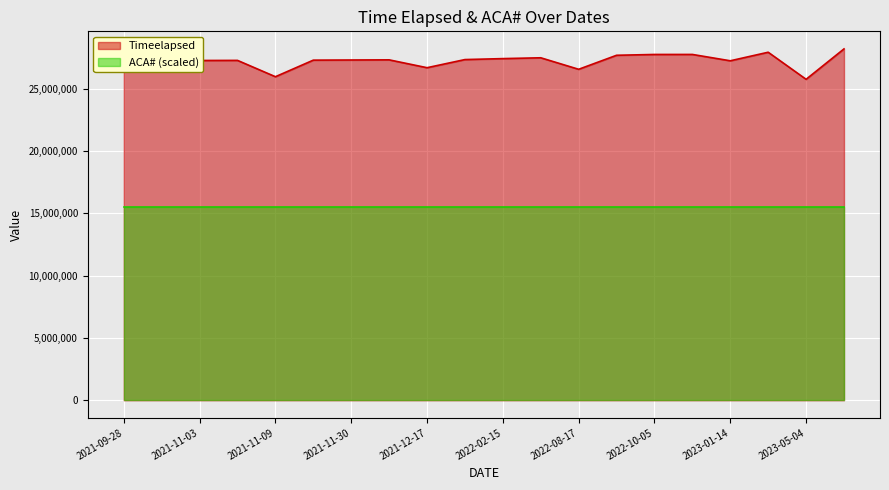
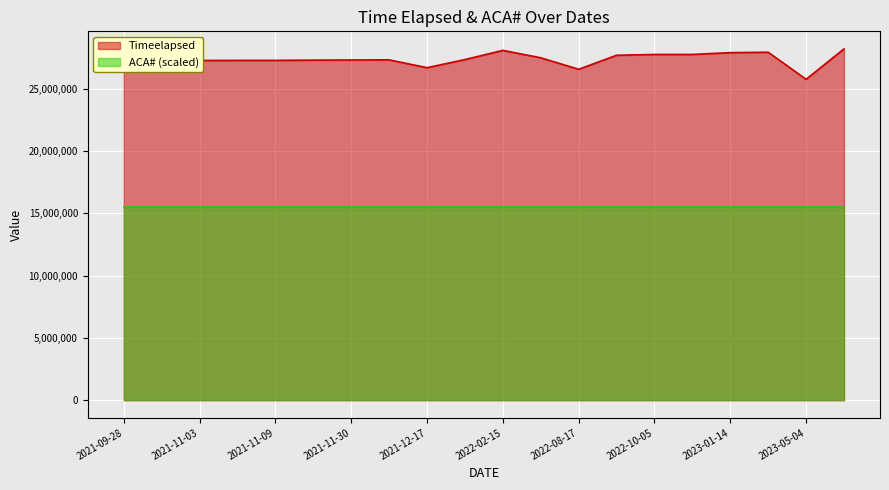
  {
    "Timeelapsed": {
-     "2021-11-09": "26,000,000",
+     "2021-11-09": "27,300,000",
      "2021-11-30": "27,300,000",
      "2021-12-17": "26,700,000",
-     "2022-02-15": "27,400,000",
+     "2022-02-15": "28,100,000",
      "2022-08-17": "26,600,000",
      "2022-10-05": "27,700,000",
-     "2023-01-14": "27,200,000",
+     "2023-01-14": "27,900,000",
      "2023-05-04": "25,800,000"
    },
    "ACA# (scaled)": {
      "2021-09-28": "15,500,000",
      "2021-11-03": "15,500,000",
      "2021-11-09": "15,500,000",
      "2021-11-30": "15,500,000",
      "2021-12-17": "15,500,000",
      "2022-02-15": "15,500,000",
      "2022-08-17": "15,500,000",
      "2022-10-05": "15,500,000",
      "2023-01-14": "15,500,000",
      "2023-05-04": "15,500,000"
    }
  }
